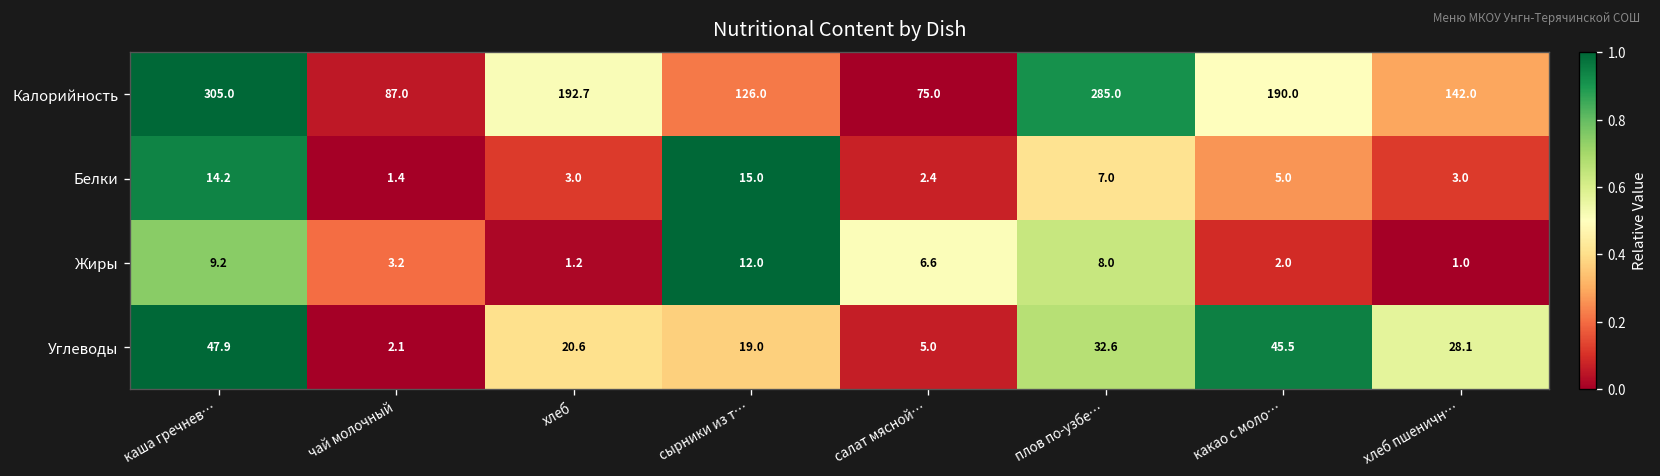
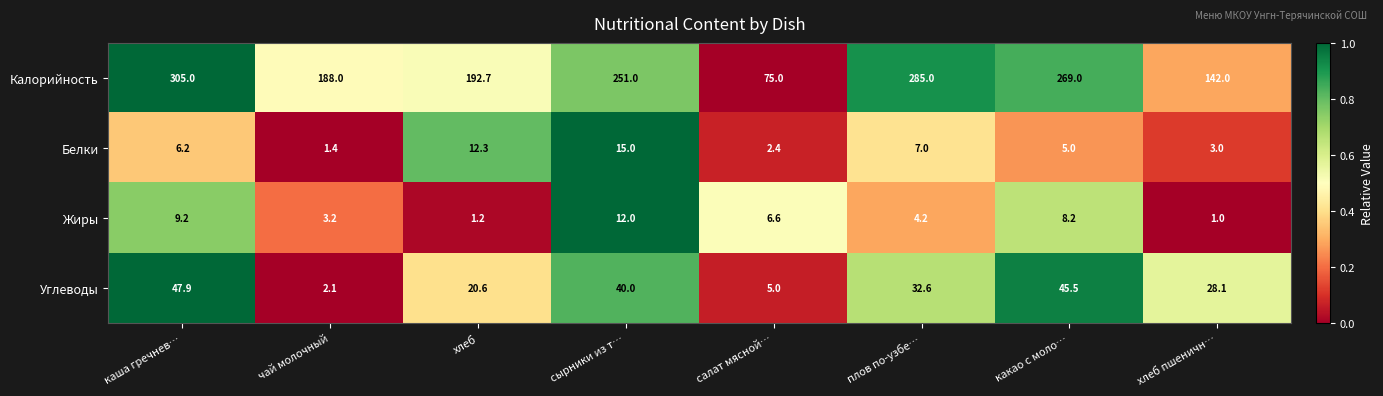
  {
    "Калорийность": {
      "каша гречнев…": 305.0,
-     "чай молочный": 87.0,
+     "чай молочный": 188.0,
      "хлеб": 192.7,
-     "сырники из т…": 126.0,
+     "сырники из т…": 251.0,
      "салат мясной…": 75.0,
      "плов по-узбе…": 285.0,
-     "какао с моло…": 190.0,
+     "какао с моло…": 269.0,
      "хлеб пшеничн…": 142.0
    },
    "Белки": {
-     "каша гречнев…": 14.2,
+     "каша гречнев…": 6.2,
      "чай молочный": 1.4,
-     "хлеб": 3.0,
+     "хлеб": 12.3,
      "сырники из т…": 15.0,
      "салат мясной…": 2.4,
      "плов по-узбе…": 7.0,
      "какао с моло…": 5.0,
      "хлеб пшеничн…": 3.0
    },
    "Жиры": {
      "каша гречнев…": 9.2,
      "чай молочный": 3.2,
      "хлеб": 1.2,
      "сырники из т…": 12.0,
      "салат мясной…": 6.6,
-     "плов по-узбе…": 8.0,
-     "какао с моло…": 2.0,
+     "плов по-узбе…": 4.2,
+     "какао с моло…": 8.2,
      "хлеб пшеничн…": 1.0
    },
    "Углеводы": {
      "каша гречнев…": 47.9,
      "чай молочный": 2.1,
      "хлеб": 20.6,
-     "сырники из т…": 19.0,
+     "сырники из т…": 40.0,
      "салат мясной…": 5.0,
      "плов по-узбе…": 32.6,
      "какао с моло…": 45.5,
      "хлеб пшеничн…": 28.1
    }
  }
